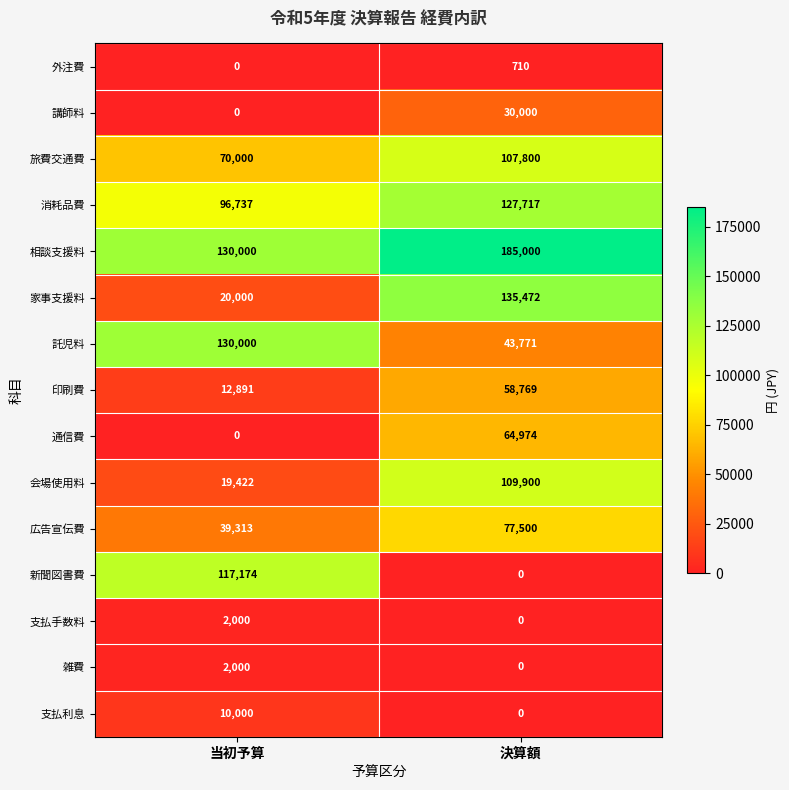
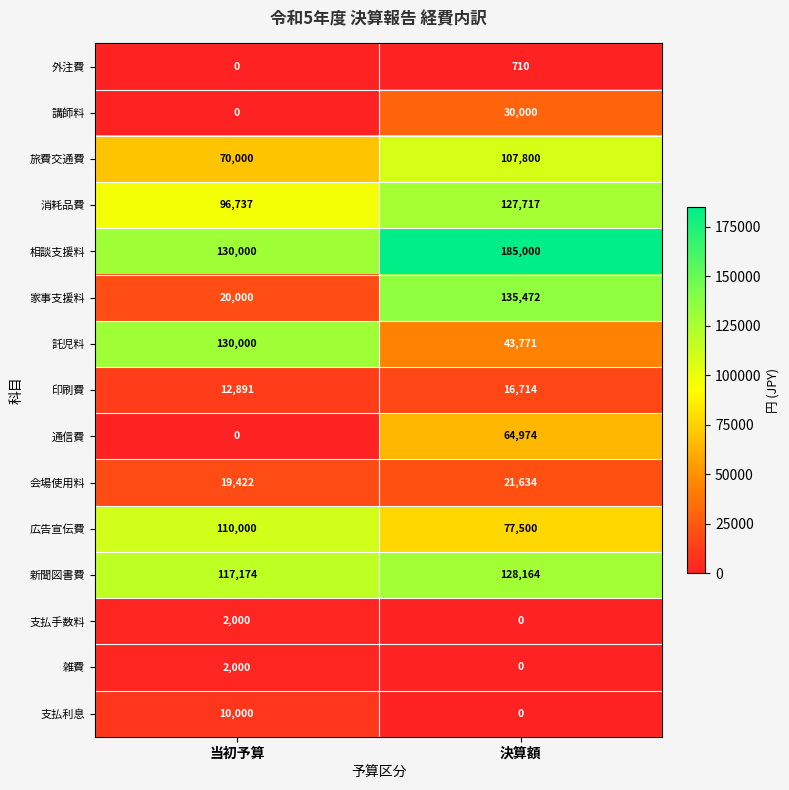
  {
    "外注費": {
      "当初予算": "0",
      "決算額": "710"
    },
    "講師料": {
      "当初予算": "0",
      "決算額": "30,000"
    },
    "旅費交通費": {
      "当初予算": "70,000",
      "決算額": "107,800"
    },
    "消耗品費": {
      "当初予算": "96,737",
      "決算額": "127,717"
    },
    "相談支援料": {
      "当初予算": "130,000",
      "決算額": "185,000"
    },
    "家事支援料": {
      "当初予算": "20,000",
      "決算額": "135,472"
    },
    "託児料": {
      "当初予算": "130,000",
      "決算額": "43,771"
    },
    "印刷費": {
      "当初予算": "12,891",
-     "決算額": "58,769"
+     "決算額": "16,714"
    },
    "通信費": {
      "当初予算": "0",
      "決算額": "64,974"
    },
    "会場使用料": {
      "当初予算": "19,422",
-     "決算額": "109,900"
+     "決算額": "21,634"
    },
    "広告宣伝費": {
-     "当初予算": "39,313",
+     "当初予算": "110,000",
      "決算額": "77,500"
    },
    "新聞図書費": {
      "当初予算": "117,174",
-     "決算額": "0"
+     "決算額": "128,164"
    },
    "支払手数料": {
      "当初予算": "2,000",
      "決算額": "0"
    },
    "雑費": {
      "当初予算": "2,000",
      "決算額": "0"
    },
    "支払利息": {
      "当初予算": "10,000",
      "決算額": "0"
    }
  }
